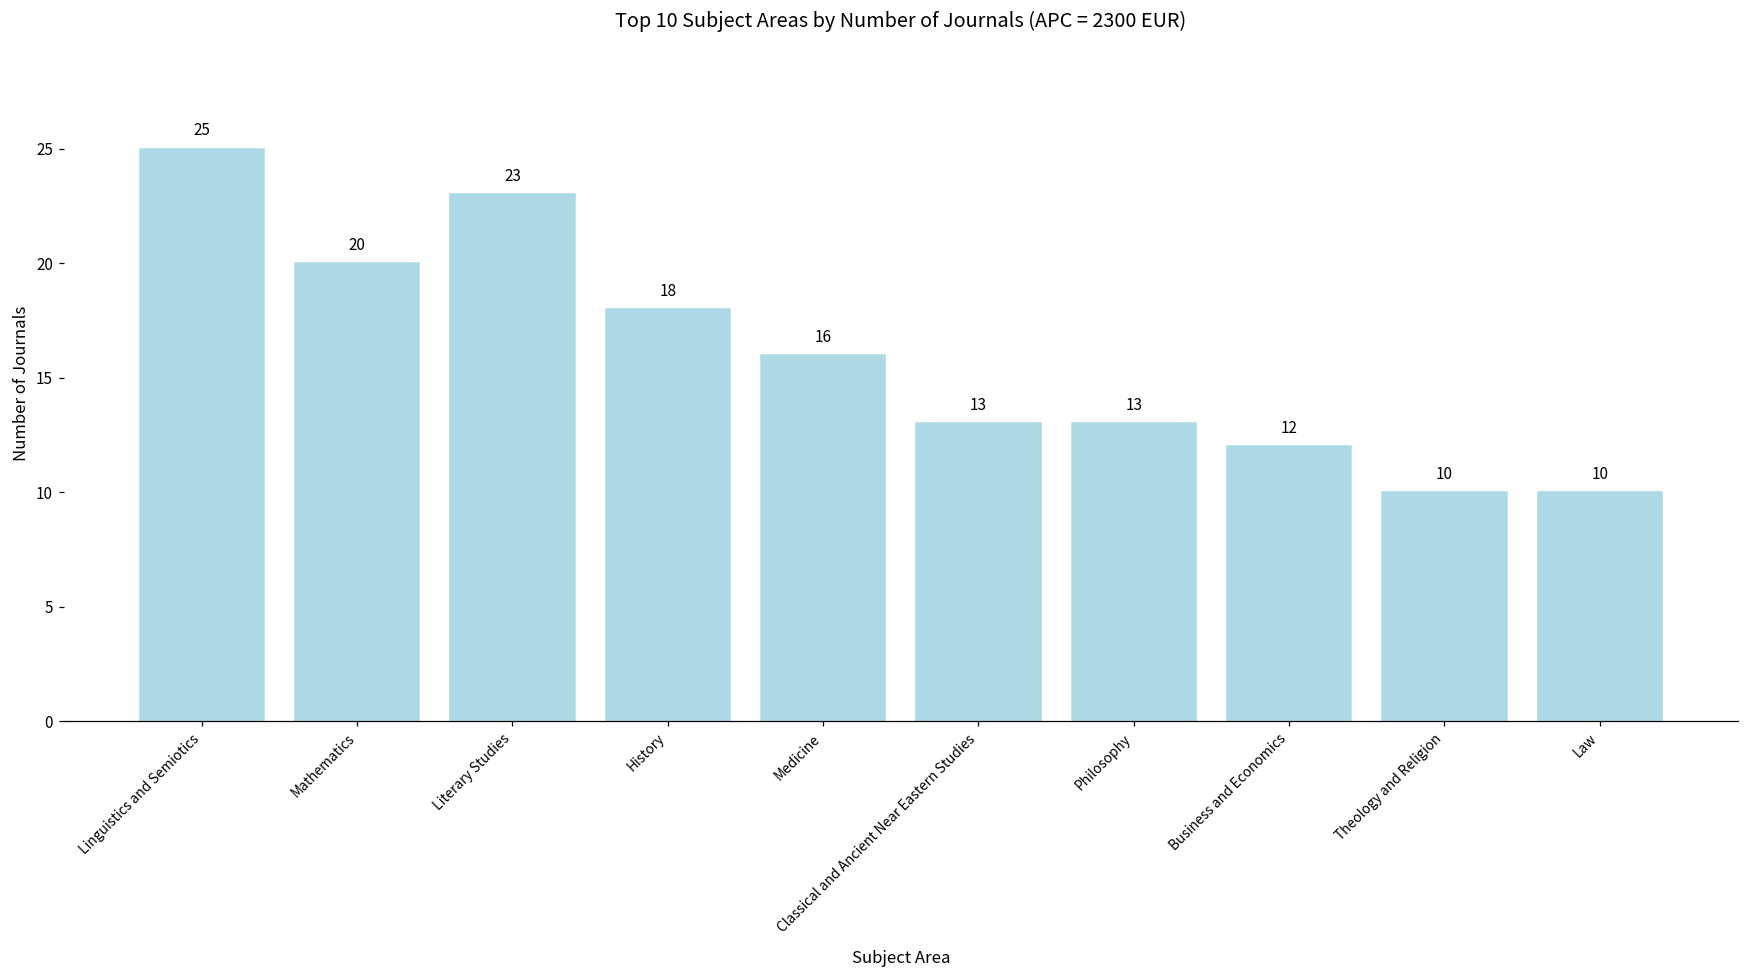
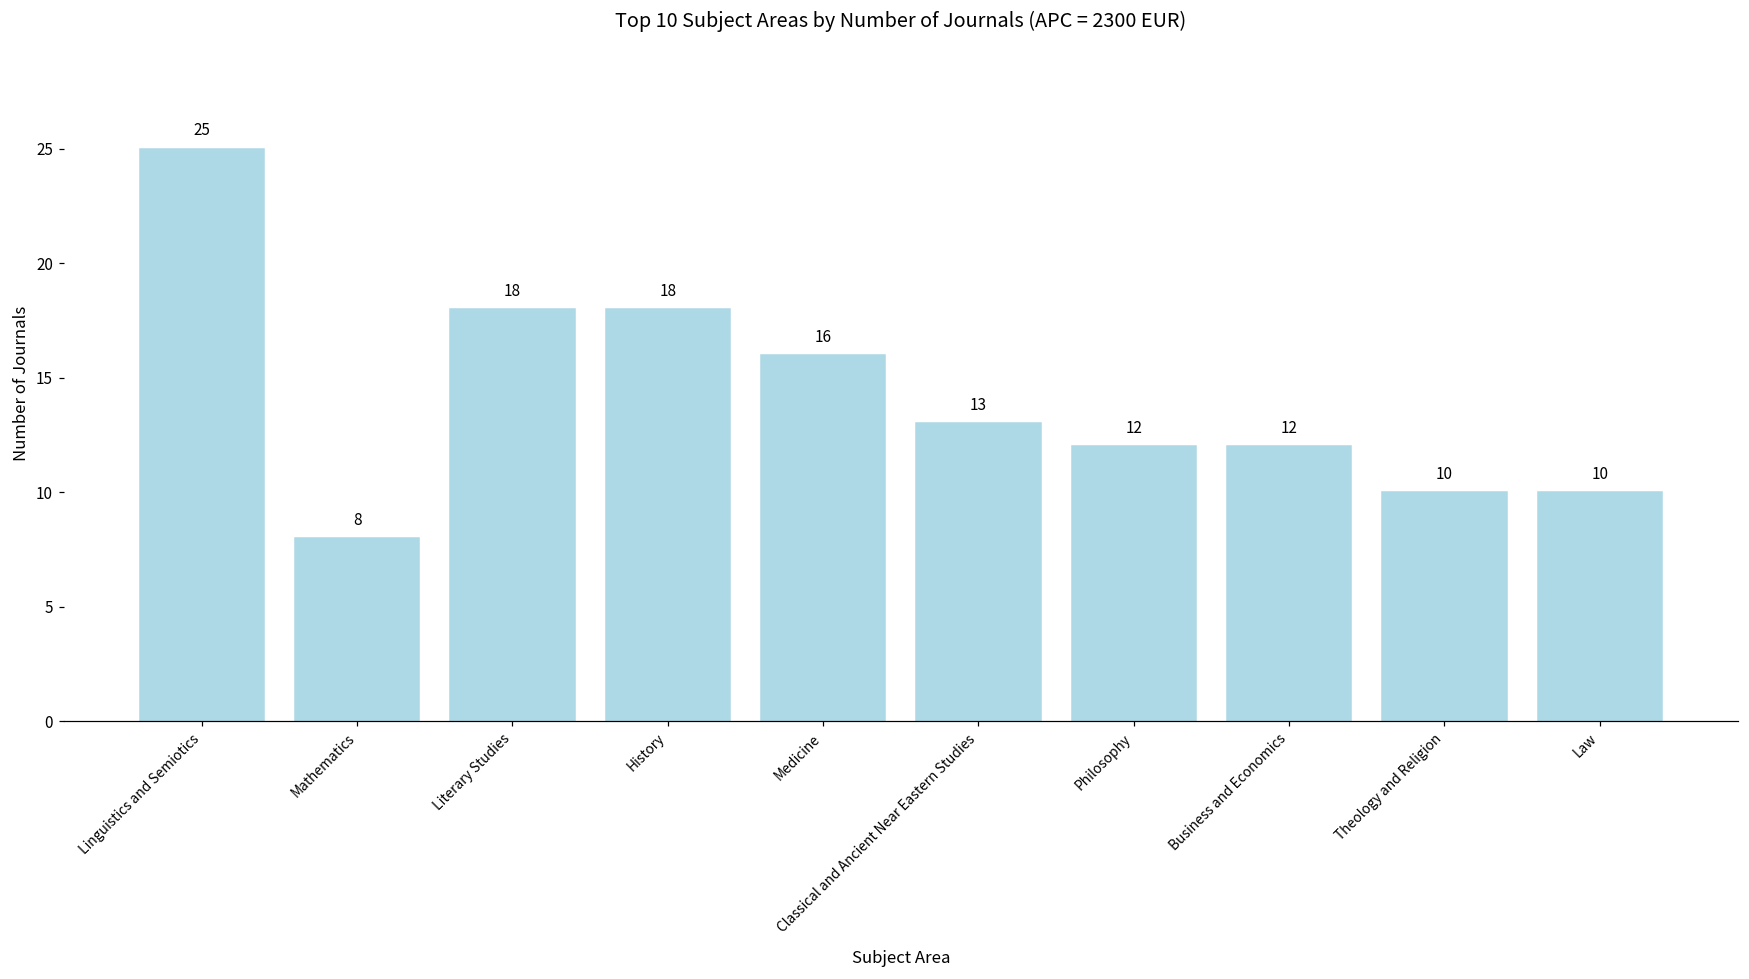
  {
    "Linguistics and Semiotics": 25,
-   "Mathematics": 20,
-   "Literary Studies": 23,
+   "Mathematics": 8,
+   "Literary Studies": 18,
    "History": 18,
    "Medicine": 16,
    "Classical and Ancient Near Eastern Studies": 13,
-   "Philosophy": 13,
+   "Philosophy": 12,
    "Business and Economics": 12,
    "Theology and Religion": 10,
    "Law": 10
  }
